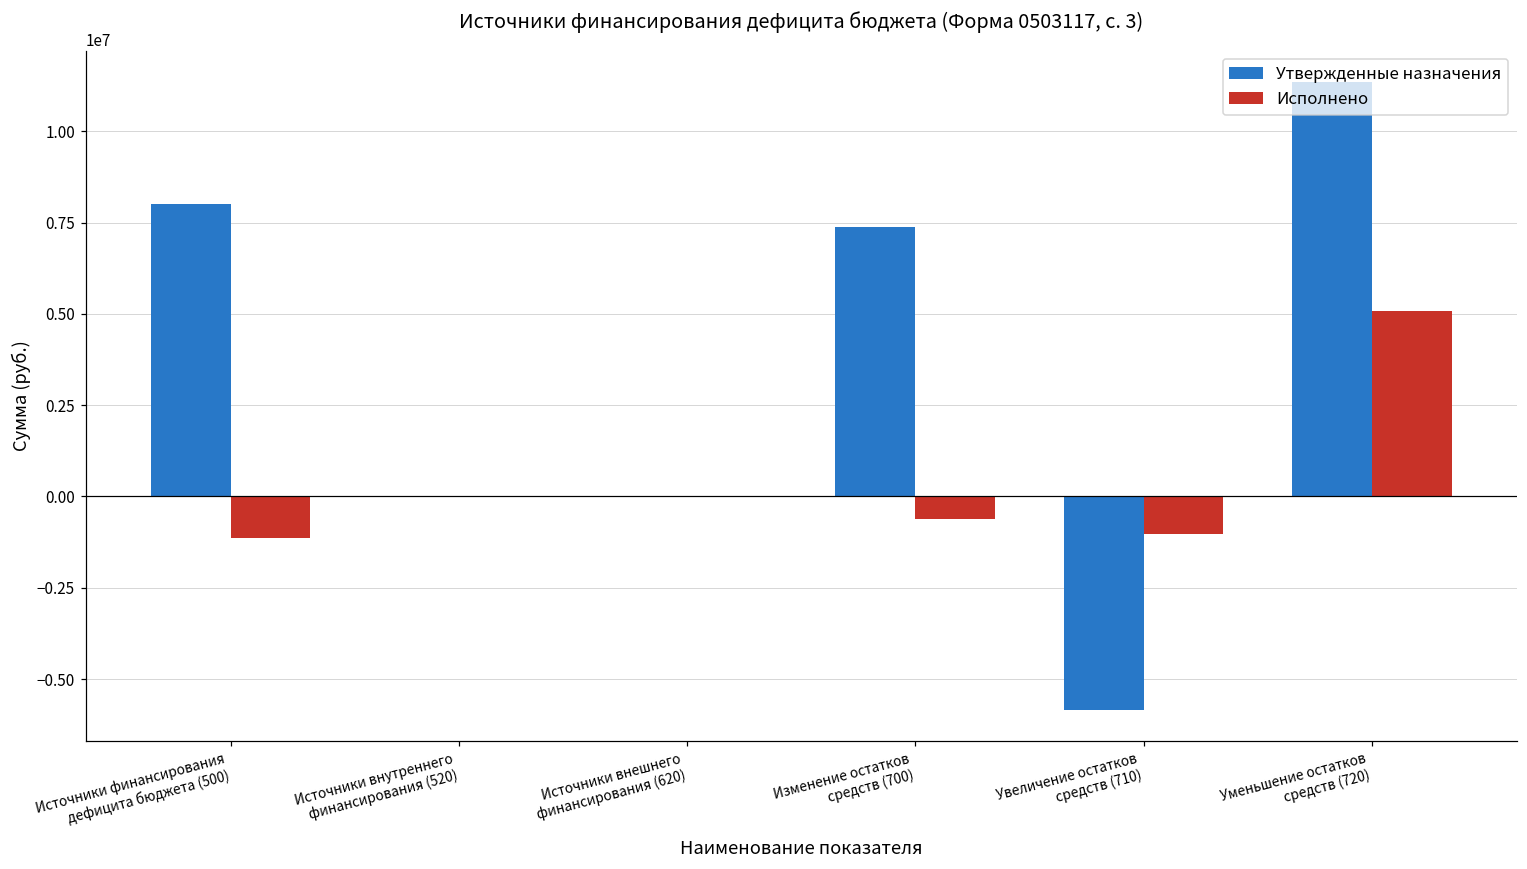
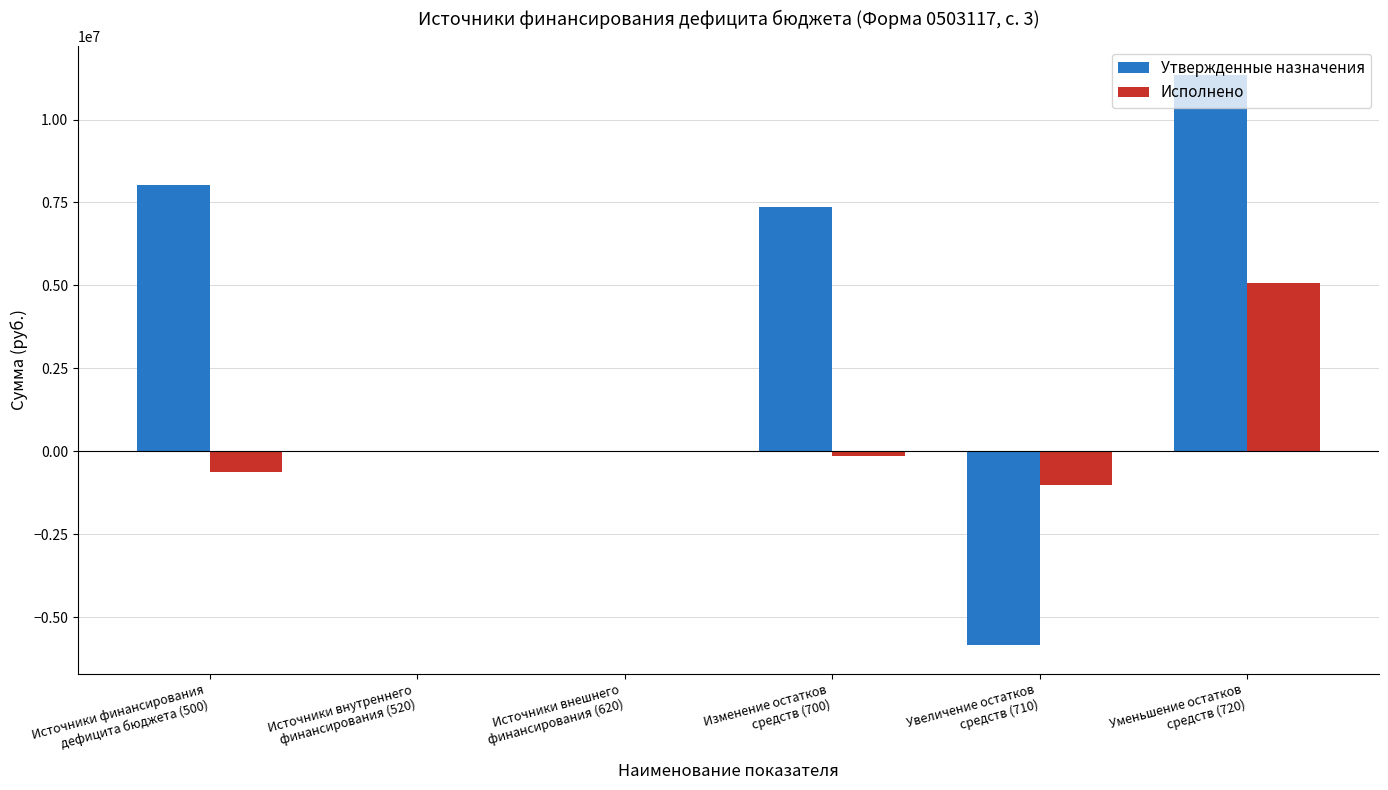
  {
    "Утвержденные назначения": {
      "Источники финансирования дефицита бюджета (500)": 8000000,
      "Источники внутреннего финансирования (520)": 0,
      "Источники внешнего финансирования (620)": 0,
      "Изменение остатков средств (700)": 7400000,
      "Увеличение остатков средств (710)": -5800000
    },
    "Исполнено": {
-     "Источники финансирования дефицита бюджета (500)": -1100000,
+     "Источники финансирования дефицита бюджета (500)": -600000,
      "Источники внутреннего финансирования (520)": 0,
      "Источники внешнего финансирования (620)": 0,
-     "Изменение остатков средств (700)": -600000,
+     "Изменение остатков средств (700)": -100000,
      "Увеличение остатков средств (710)": -1000000,
      "Уменьшение остатков средств (720)": 5100000
    }
  }
